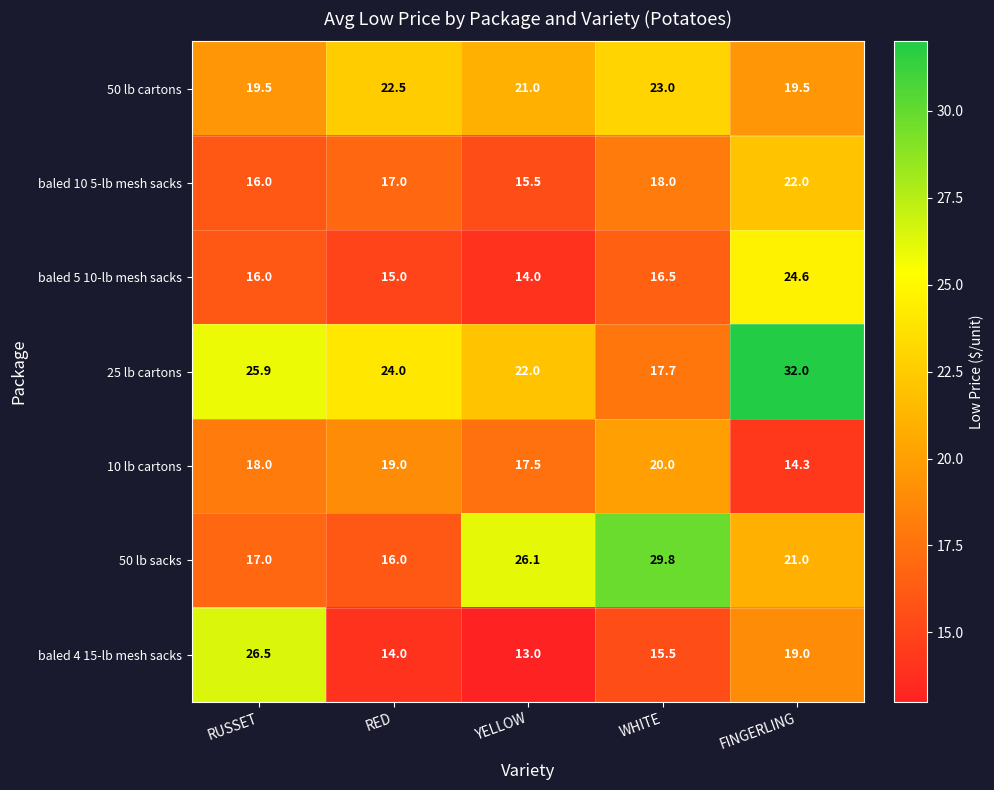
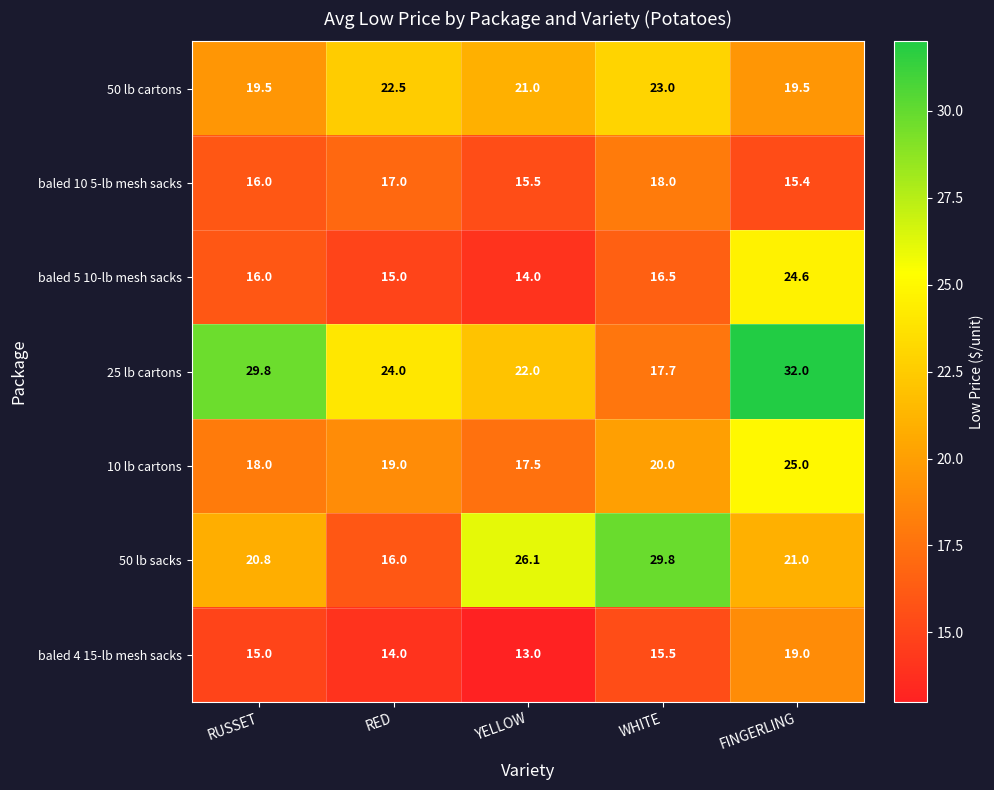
  {
    "50 lb cartons": {
      "RUSSET": 19.5,
      "RED": 22.5,
      "YELLOW": 21.0,
      "WHITE": 23.0,
      "FINGERLING": 19.5
    },
    "baled 10 5-lb mesh sacks": {
      "RUSSET": 16.0,
      "RED": 17.0,
      "YELLOW": 15.5,
      "WHITE": 18.0,
-     "FINGERLING": 22.0
+     "FINGERLING": 15.4
    },
    "baled 5 10-lb mesh sacks": {
      "RUSSET": 16.0,
      "RED": 15.0,
      "YELLOW": 14.0,
      "WHITE": 16.5,
      "FINGERLING": 24.6
    },
    "25 lb cartons": {
-     "RUSSET": 25.9,
+     "RUSSET": 29.8,
      "RED": 24.0,
      "YELLOW": 22.0,
      "WHITE": 17.7,
      "FINGERLING": 32.0
    },
    "10 lb cartons": {
      "RUSSET": 18.0,
      "RED": 19.0,
      "YELLOW": 17.5,
      "WHITE": 20.0,
-     "FINGERLING": 14.3
+     "FINGERLING": 25.0
    },
    "50 lb sacks": {
-     "RUSSET": 17.0,
+     "RUSSET": 20.8,
      "RED": 16.0,
      "YELLOW": 26.1,
      "WHITE": 29.8,
      "FINGERLING": 21.0
    },
    "baled 4 15-lb mesh sacks": {
-     "RUSSET": 26.5,
+     "RUSSET": 15.0,
      "RED": 14.0,
      "YELLOW": 13.0,
      "WHITE": 15.5,
      "FINGERLING": 19.0
    }
  }
